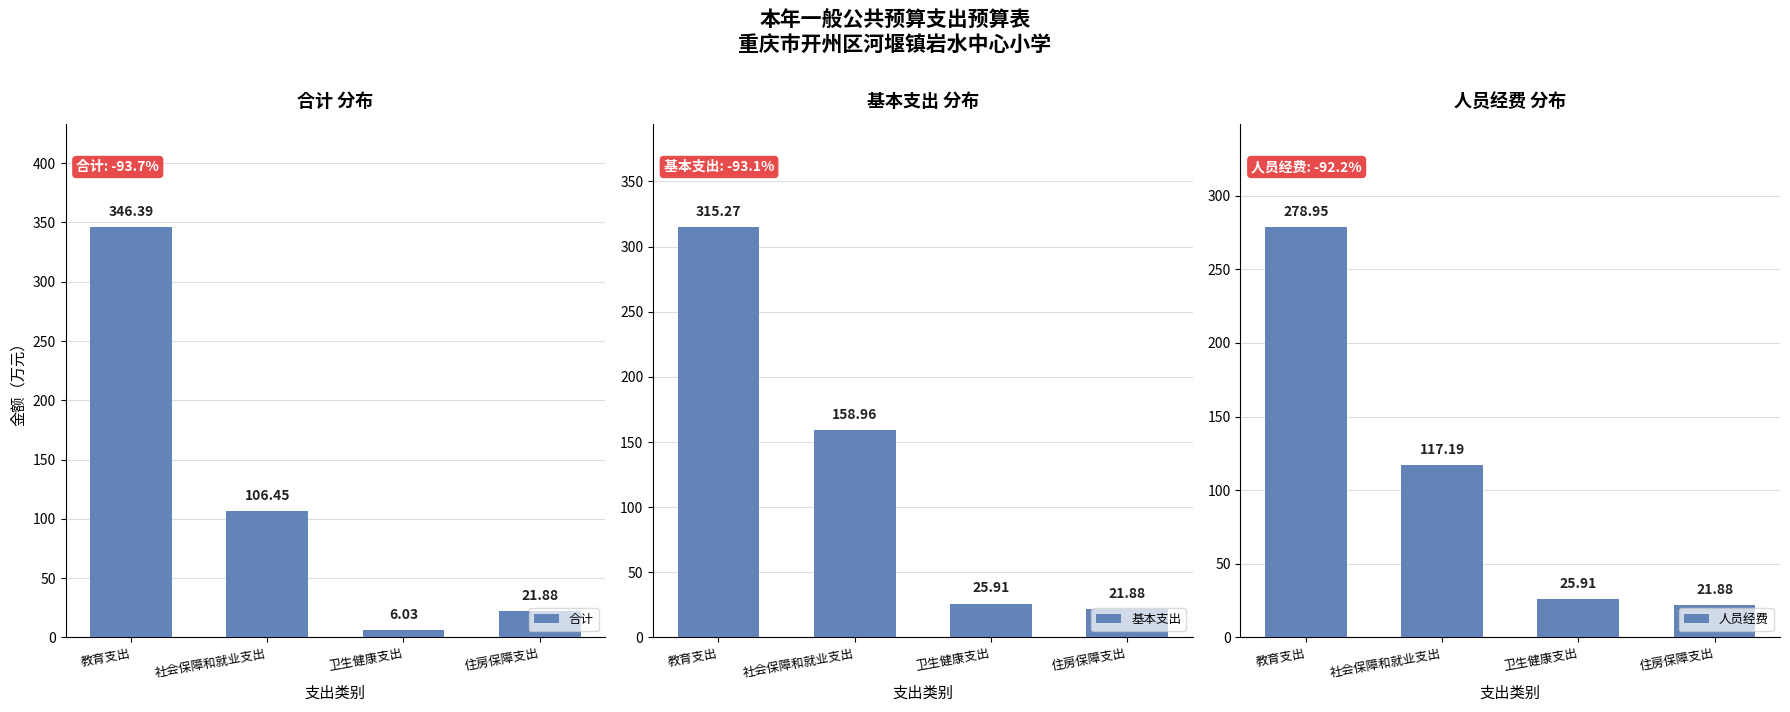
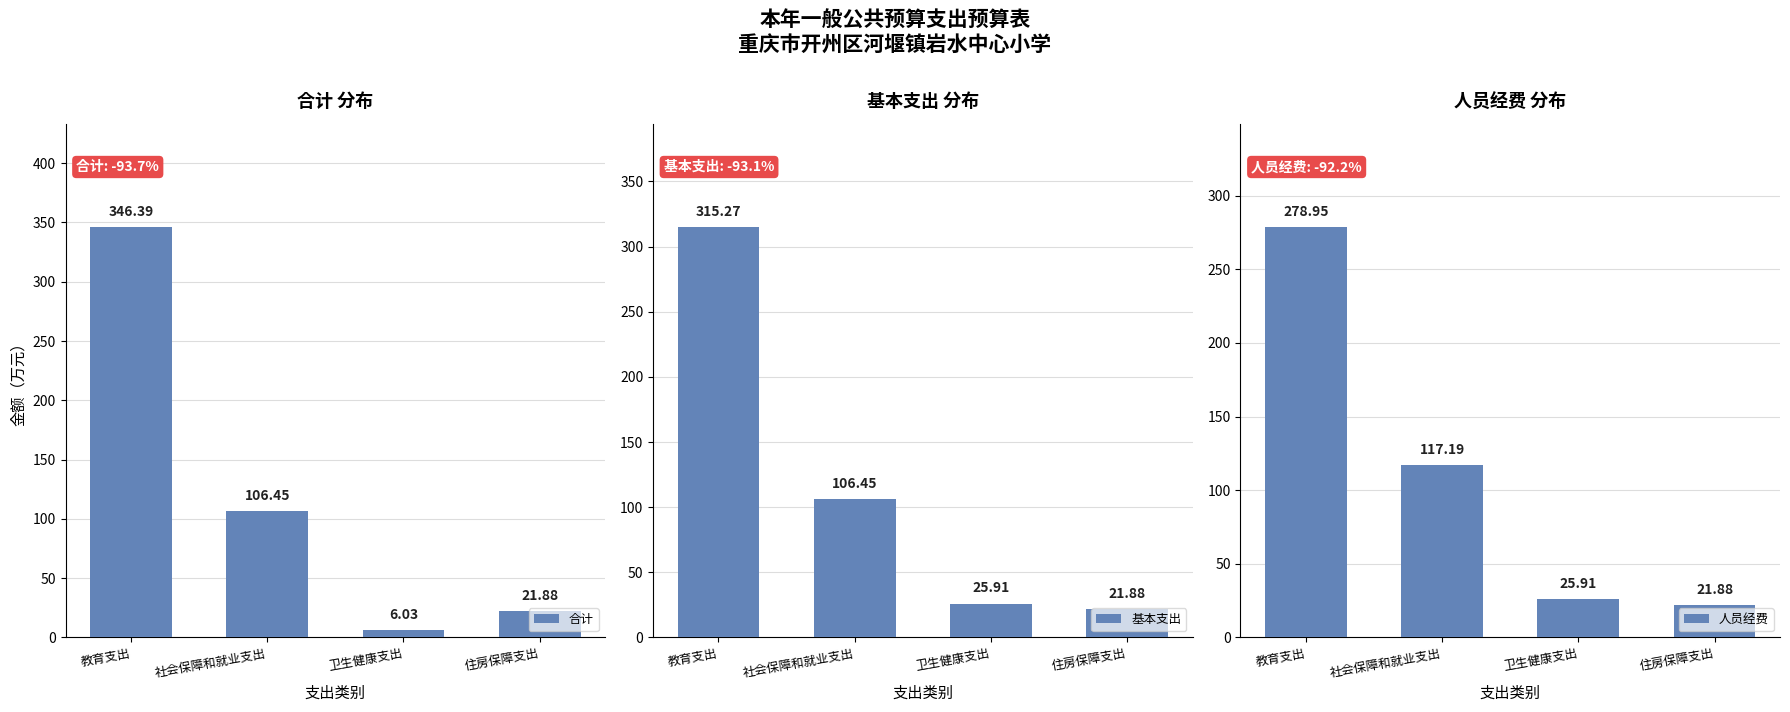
  {
    "合计 分布": {
      "教育支出": 346.39,
      "社会保障和就业支出": 106.45,
      "卫生健康支出": 6.03
    },
    "基本支出 分布": {
      "教育支出": 315.27,
-     "社会保障和就业支出": 158.96,
+     "社会保障和就业支出": 106.45,
      "卫生健康支出": 25.91
    },
    "人员经费 分布": {
      "教育支出": 278.95,
      "社会保障和就业支出": 117.19,
      "卫生健康支出": 25.91,
      "住房保障支出": 21.88
    }
  }
